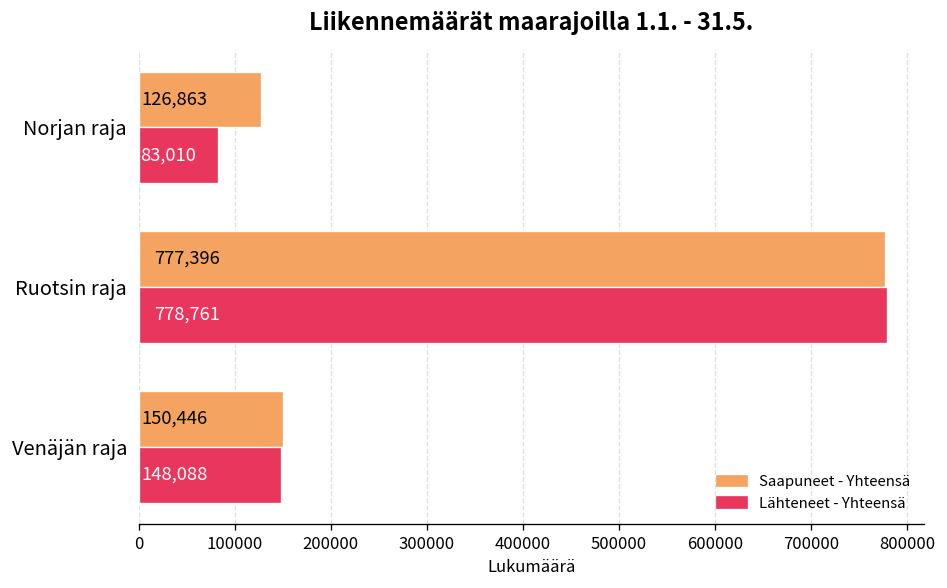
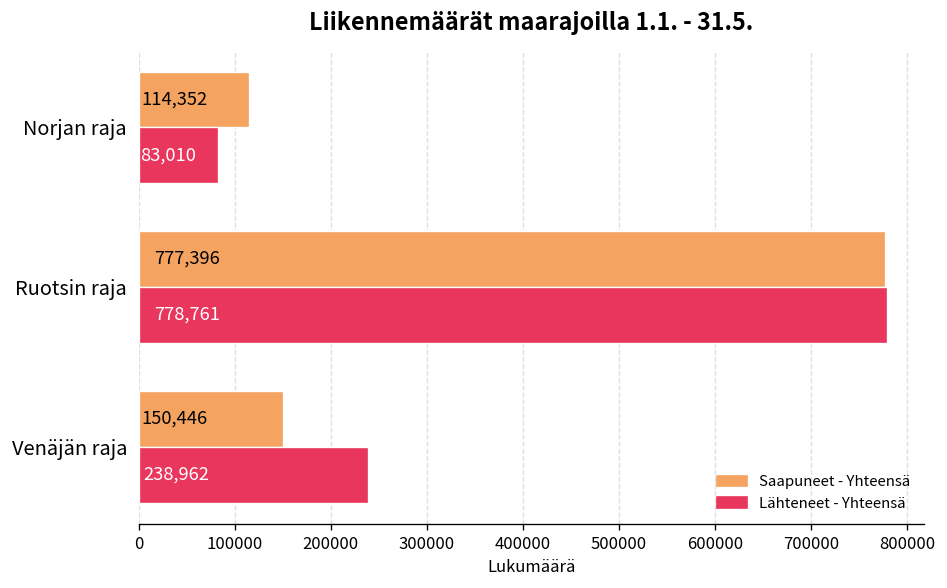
  {
    "Saapuneet - Yhteensä": {
-     "Norjan raja": "126,863",
+     "Norjan raja": "114,352",
      "Ruotsin raja": "777,396",
      "Venäjän raja": "150,446"
    },
    "Lähteneet - Yhteensä": {
      "Norjan raja": "83,010",
      "Ruotsin raja": "778,761",
-     "Venäjän raja": "148,088"
+     "Venäjän raja": "238,962"
    }
  }
